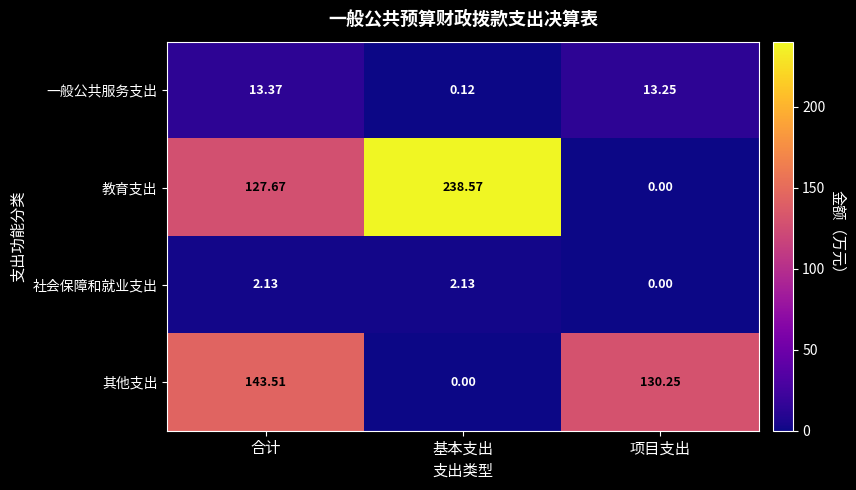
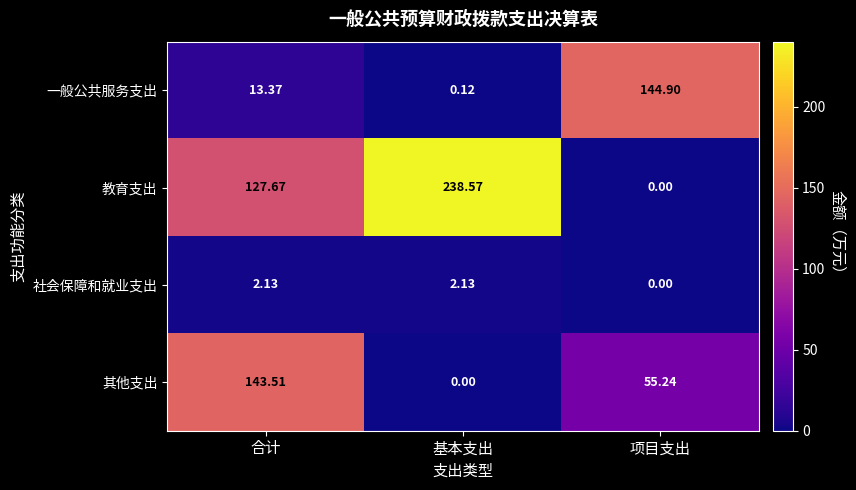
  {
    "一般公共服务支出": {
      "合计": 13.37,
      "基本支出": 0.12,
-     "项目支出": 13.25
+     "项目支出": 144.90
    },
    "教育支出": {
      "合计": 127.67,
      "基本支出": 238.57,
      "项目支出": 0.00
    },
    "社会保障和就业支出": {
      "合计": 2.13,
      "基本支出": 2.13,
      "项目支出": 0.00
    },
    "其他支出": {
      "合计": 143.51,
      "基本支出": 0.00,
-     "项目支出": 130.25
+     "项目支出": 55.24
    }
  }
